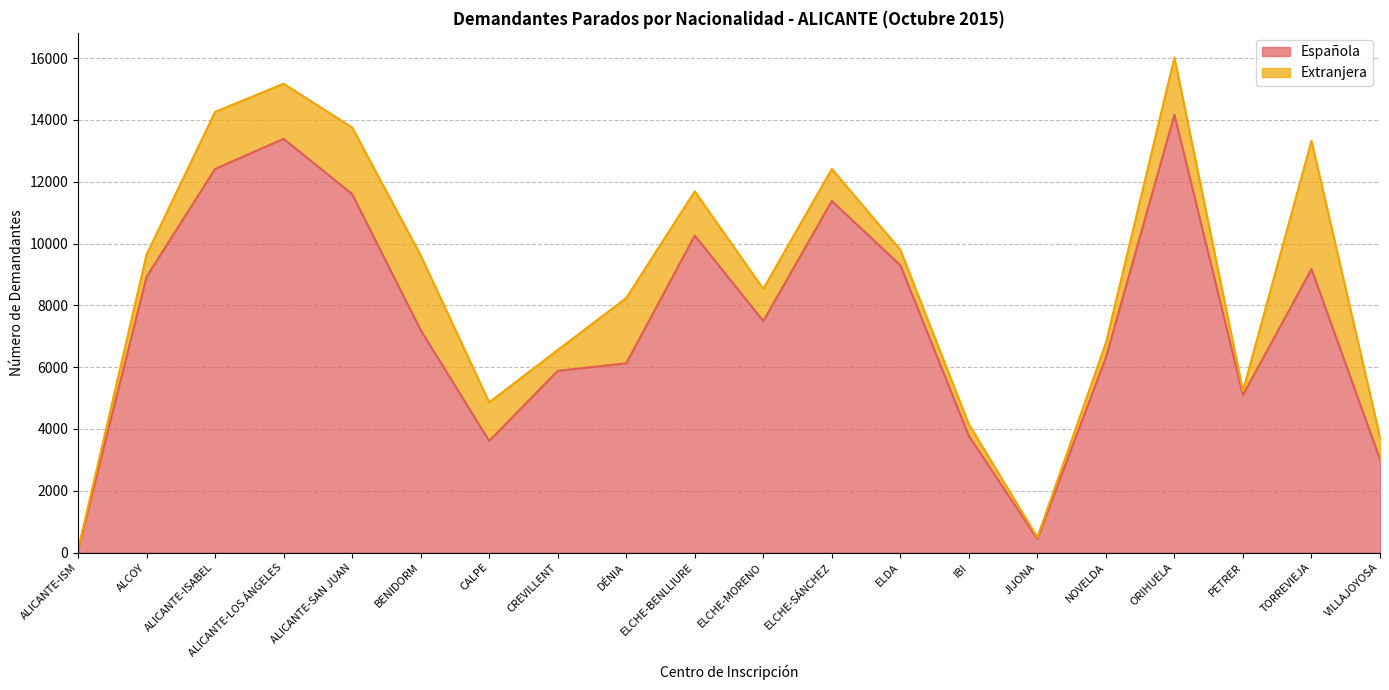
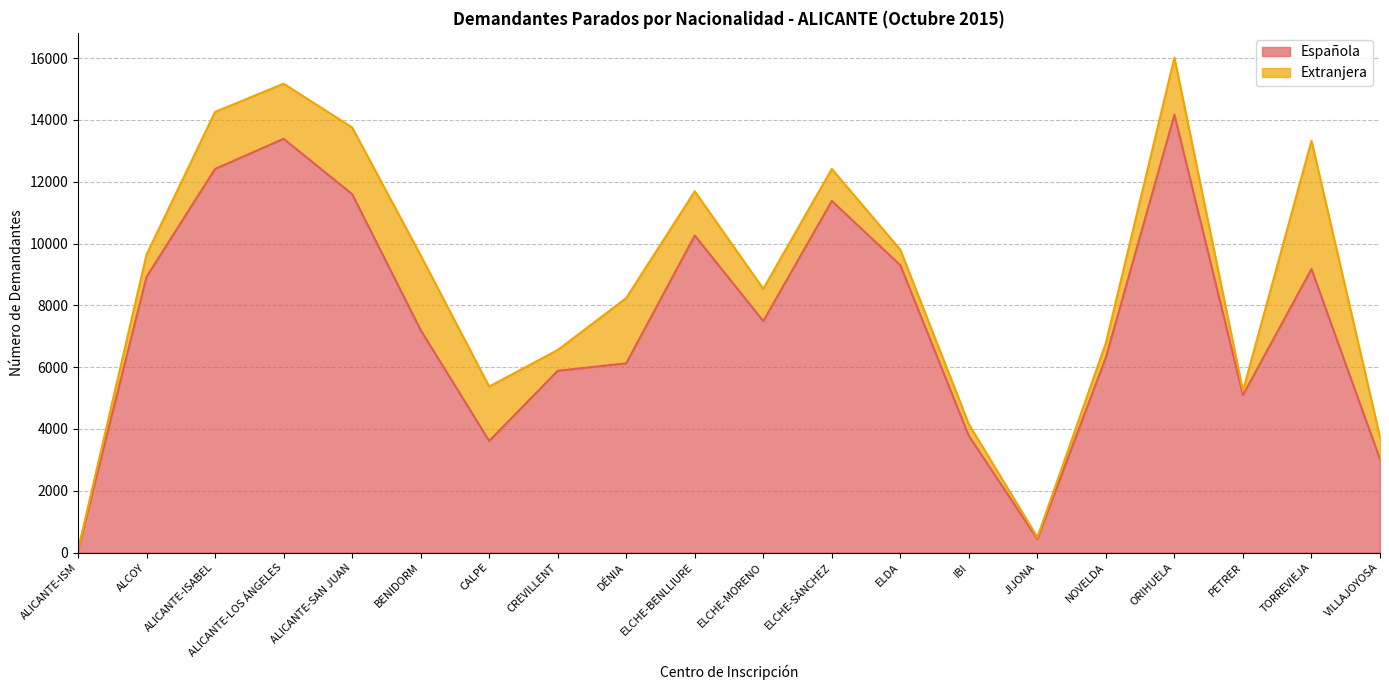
  {
    "Española": {
      "ALCOY": 8900,
      "ALICANTE-ISABEL": 12400,
      "ALICANTE-LOS ÁNGELES": 13400,
      "ALICANTE-SAN JUAN": 11600,
      "BENIDORM": 7200,
      "CALPE": 3600,
      "CREVILLENT": 5900,
      "DÉNIA": 6100,
      "ELCHE-BENLLIURE": 10300,
      "ELCHE-MORENO": 7500,
      "ELCHE-SÁNCHEZ": 11400,
      "ELDA": 9300,
      "IBI": 3800,
      "NOVELDA": 6300,
      "ORIHUELA": 14200,
      "PETRER": 5100,
      "TORREVIEJA": 9200,
      "VILLAJOYOSA": 3000
    },
    "Extranjera": {
      "ALCOY": 700,
      "ALICANTE-ISABEL": 1800,
      "ALICANTE-LOS ÁNGELES": 1800,
      "ALICANTE-SAN JUAN": 2200,
      "BENIDORM": 2400,
-     "CALPE": 1300,
+     "CALPE": 1800,
      "CREVILLENT": 700,
      "DÉNIA": 2100,
      "ELCHE-BENLLIURE": 1400,
      "ELCHE-MORENO": 1000,
      "ELCHE-SÁNCHEZ": 1000,
      "ELDA": 500,
      "IBI": 400,
      "NOVELDA": 500,
      "ORIHUELA": 1900,
      "PETRER": 100,
      "TORREVIEJA": 4200,
      "VILLAJOYOSA": 700
    }
  }
